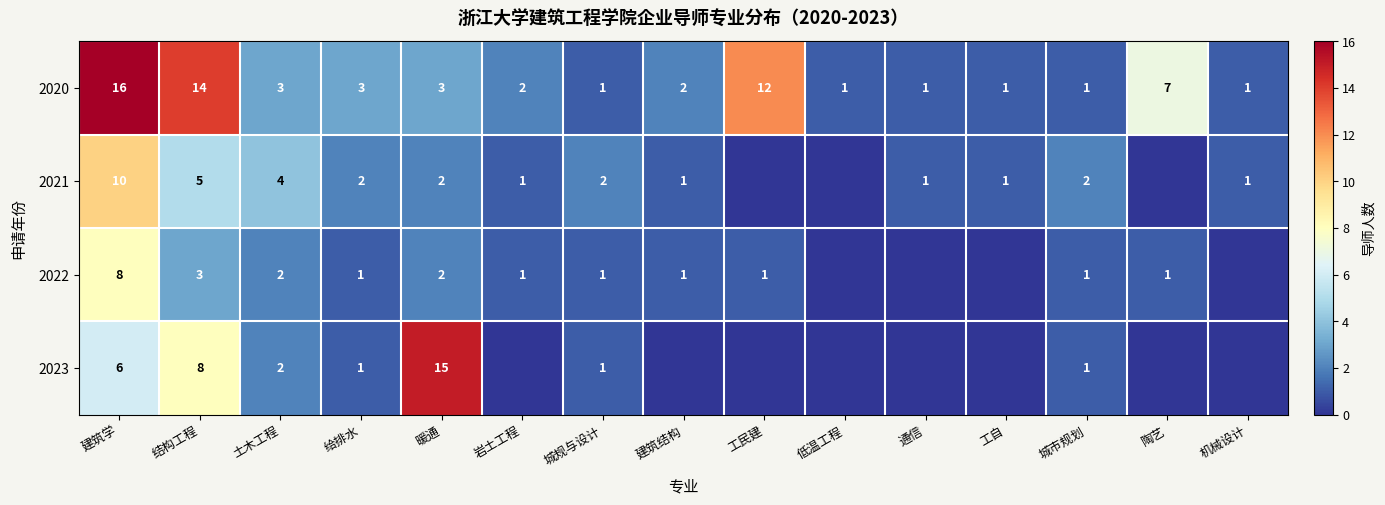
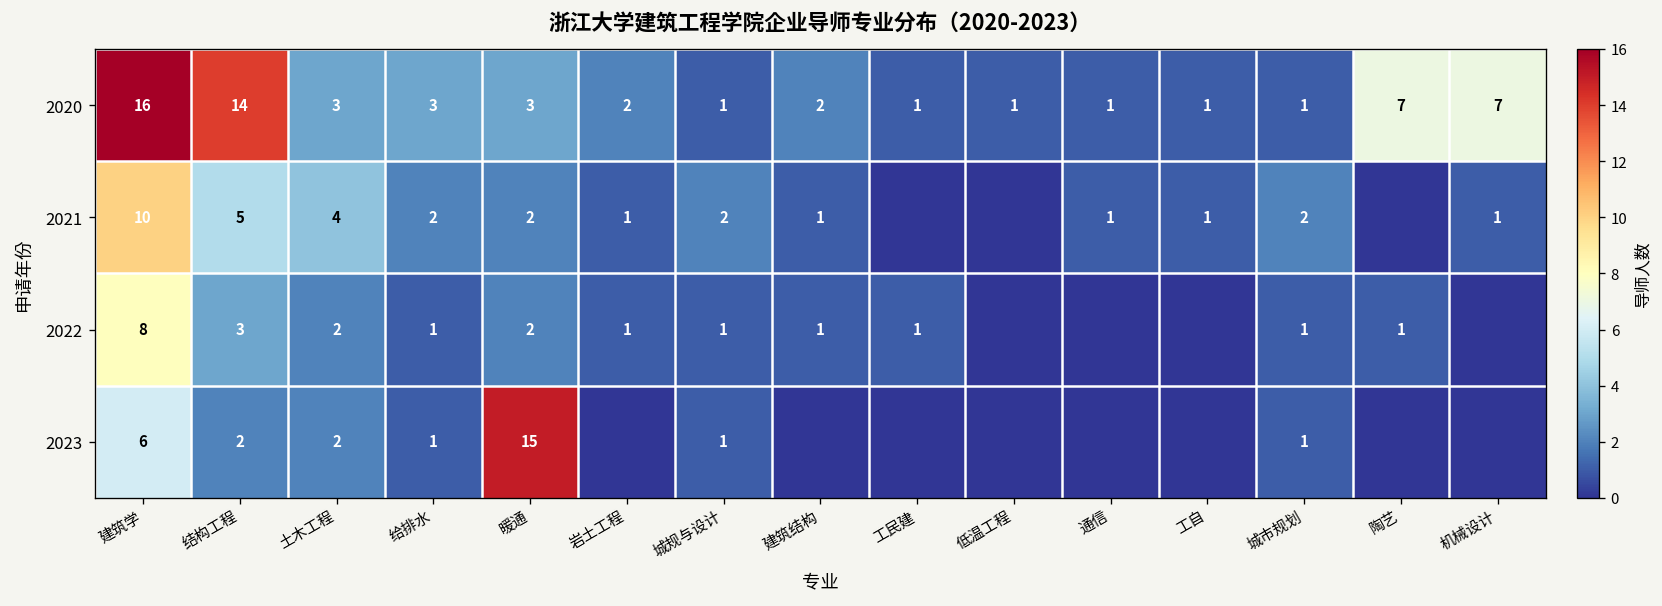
  {
    "2020": {
      "建筑学": 16,
      "结构工程": 14,
      "土木工程": 3,
      "给排水": 3,
      "暖通": 3,
      "岩土工程": 2,
      "城规与设计": 1,
      "建筑结构": 2,
-     "工民建": 12,
+     "工民建": 1,
      "低温工程": 1,
      "通信": 1,
      "工自": 1,
      "城市规划": 1,
      "陶艺": 7,
-     "机械设计": 1
+     "机械设计": 7
    },
    "2021": {
      "建筑学": 10,
      "结构工程": 5,
      "土木工程": 4,
      "给排水": 2,
      "暖通": 2,
      "岩土工程": 1,
      "城规与设计": 2,
      "建筑结构": 1,
      "通信": 1,
      "工自": 1,
      "城市规划": 2,
      "机械设计": 1
    },
    "2022": {
      "建筑学": 8,
      "结构工程": 3,
      "土木工程": 2,
      "给排水": 1,
      "暖通": 2,
      "岩土工程": 1,
      "城规与设计": 1,
      "建筑结构": 1,
      "工民建": 1,
      "城市规划": 1,
      "陶艺": 1
    },
    "2023": {
      "建筑学": 6,
-     "结构工程": 8,
+     "结构工程": 2,
      "土木工程": 2,
      "给排水": 1,
      "暖通": 15,
      "城规与设计": 1,
      "城市规划": 1
    }
  }
